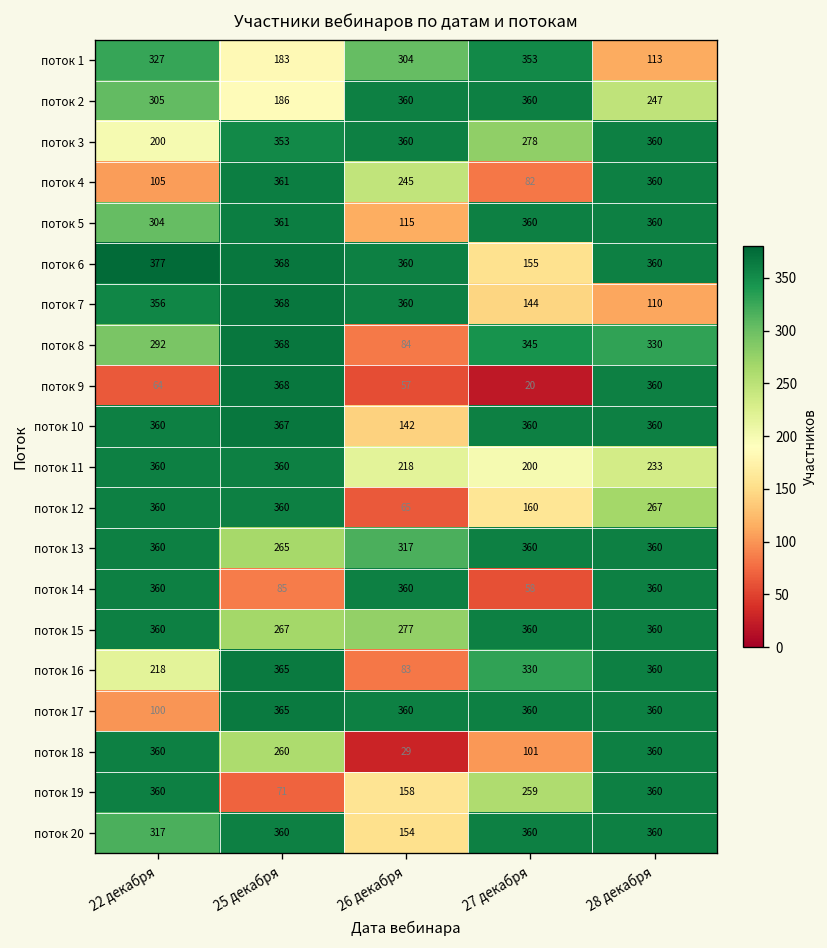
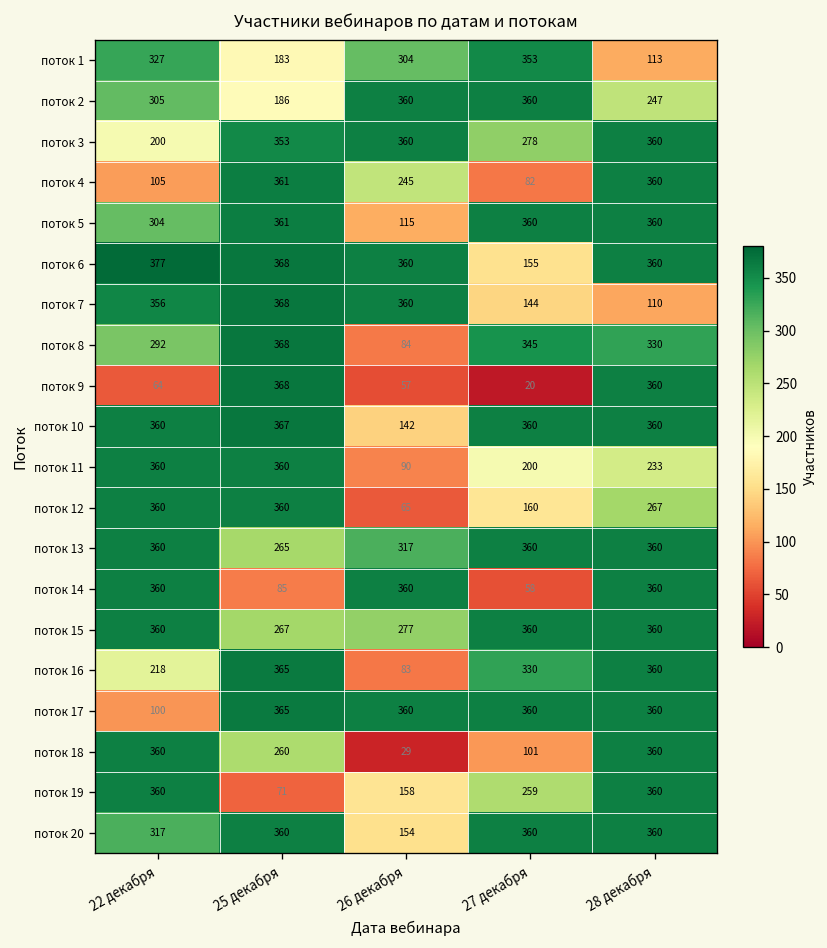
  {
    "поток 1": {
      "22 декабря": 327,
      "25 декабря": 183,
      "26 декабря": 304,
      "27 декабря": 353,
      "28 декабря": 113
    },
    "поток 2": {
      "22 декабря": 305,
      "25 декабря": 186,
      "26 декабря": 360,
      "27 декабря": 360,
      "28 декабря": 247
    },
    "поток 3": {
      "22 декабря": 200,
      "25 декабря": 353,
      "26 декабря": 360,
      "27 декабря": 278,
      "28 декабря": 360
    },
    "поток 4": {
      "22 декабря": 105,
      "25 декабря": 361,
      "26 декабря": 245,
      "27 декабря": 82,
      "28 декабря": 360
    },
    "поток 5": {
      "22 декабря": 304,
      "25 декабря": 361,
      "26 декабря": 115,
      "27 декабря": 360,
      "28 декабря": 360
    },
    "поток 6": {
      "22 декабря": 377,
      "25 декабря": 368,
      "26 декабря": 360,
      "27 декабря": 155,
      "28 декабря": 360
    },
    "поток 7": {
      "22 декабря": 356,
      "25 декабря": 368,
      "26 декабря": 360,
      "27 декабря": 144,
      "28 декабря": 110
    },
    "поток 8": {
      "22 декабря": 292,
      "25 декабря": 368,
      "26 декабря": 84,
      "27 декабря": 345,
      "28 декабря": 330
    },
    "поток 9": {
      "22 декабря": 64,
      "25 декабря": 368,
      "26 декабря": 57,
      "27 декабря": 20,
      "28 декабря": 360
    },
    "поток 10": {
      "22 декабря": 360,
      "25 декабря": 367,
      "26 декабря": 142,
      "27 декабря": 360,
      "28 декабря": 360
    },
    "поток 11": {
      "22 декабря": 360,
      "25 декабря": 360,
-     "26 декабря": 218,
+     "26 декабря": 90,
      "27 декабря": 200,
      "28 декабря": 233
    },
    "поток 12": {
      "22 декабря": 360,
      "25 декабря": 360,
      "26 декабря": 65,
      "27 декабря": 160,
      "28 декабря": 267
    },
    "поток 13": {
      "22 декабря": 360,
      "25 декабря": 265,
      "26 декабря": 317,
      "27 декабря": 360,
      "28 декабря": 360
    },
    "поток 14": {
      "22 декабря": 360,
      "25 декабря": 85,
      "26 декабря": 360,
      "27 декабря": 58,
      "28 декабря": 360
    },
    "поток 15": {
      "22 декабря": 360,
      "25 декабря": 267,
      "26 декабря": 277,
      "27 декабря": 360,
      "28 декабря": 360
    },
    "поток 16": {
      "22 декабря": 218,
      "25 декабря": 365,
      "26 декабря": 83,
      "27 декабря": 330,
      "28 декабря": 360
    },
    "поток 17": {
      "22 декабря": 100,
      "25 декабря": 365,
      "26 декабря": 360,
      "27 декабря": 360,
      "28 декабря": 360
    },
    "поток 18": {
      "22 декабря": 360,
      "25 декабря": 260,
      "26 декабря": 29,
      "27 декабря": 101,
      "28 декабря": 360
    },
    "поток 19": {
      "22 декабря": 360,
      "25 декабря": 71,
      "26 декабря": 158,
      "27 декабря": 259,
      "28 декабря": 360
    },
    "поток 20": {
      "22 декабря": 317,
      "25 декабря": 360,
      "26 декабря": 154,
      "27 декабря": 360,
      "28 декабря": 360
    }
  }
